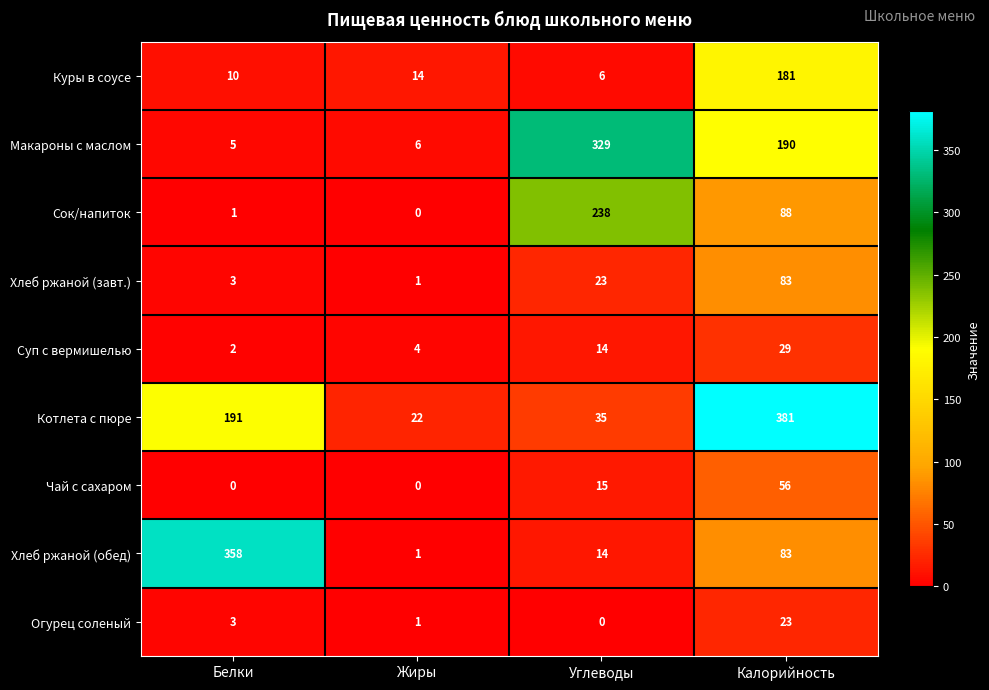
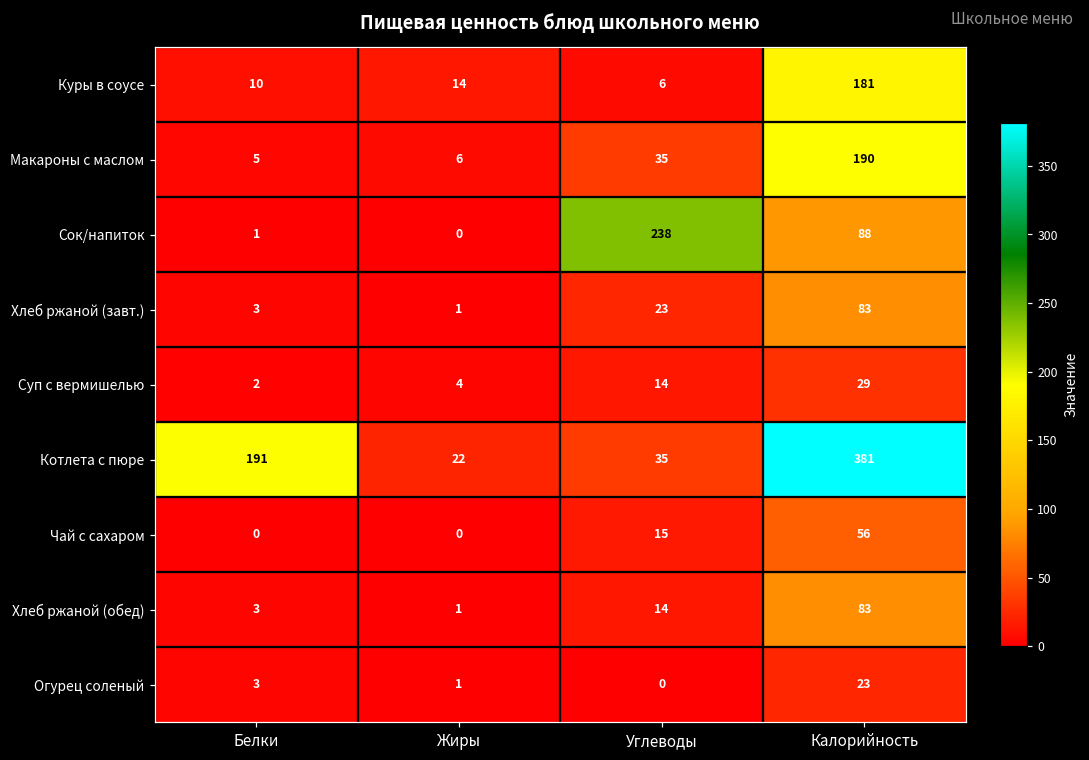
  {
    "Куры в соусе": {
      "Белки": 10,
      "Жиры": 14,
      "Углеводы": 6,
      "Калорийность": 181
    },
    "Макароны с маслом": {
      "Белки": 5,
      "Жиры": 6,
-     "Углеводы": 329,
+     "Углеводы": 35,
      "Калорийность": 190
    },
    "Сок/напиток": {
      "Белки": 1,
      "Жиры": 0,
      "Углеводы": 238,
      "Калорийность": 88
    },
    "Хлеб ржаной (завт.)": {
      "Белки": 3,
      "Жиры": 1,
      "Углеводы": 23,
      "Калорийность": 83
    },
    "Суп с вермишелью": {
      "Белки": 2,
      "Жиры": 4,
      "Углеводы": 14,
      "Калорийность": 29
    },
    "Котлета с пюре": {
      "Белки": 191,
      "Жиры": 22,
      "Углеводы": 35,
      "Калорийность": 381
    },
    "Чай с сахаром": {
      "Белки": 0,
      "Жиры": 0,
      "Углеводы": 15,
      "Калорийность": 56
    },
    "Хлеб ржаной (обед)": {
-     "Белки": 358,
+     "Белки": 3,
      "Жиры": 1,
      "Углеводы": 14,
      "Калорийность": 83
    },
    "Огурец соленый": {
      "Белки": 3,
      "Жиры": 1,
      "Углеводы": 0,
      "Калорийность": 23
    }
  }
